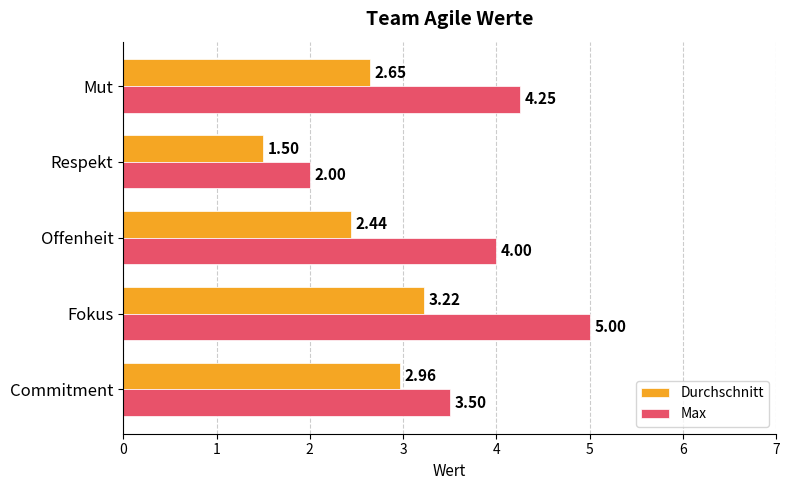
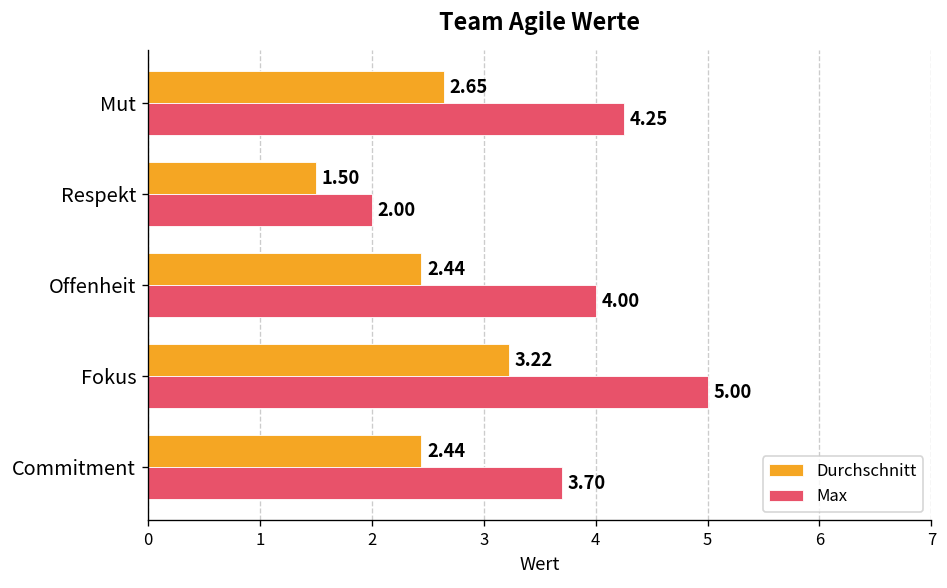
  {
    "Durchschnitt": {
      "Mut": 2.65,
      "Respekt": 1.50,
      "Offenheit": 2.44,
      "Fokus": 3.22,
-     "Commitment": 2.96
+     "Commitment": 2.44
    },
    "Max": {
      "Mut": 4.25,
      "Respekt": 2.00,
      "Offenheit": 4.00,
      "Fokus": 5.00,
-     "Commitment": 3.50
+     "Commitment": 3.70
    }
  }
